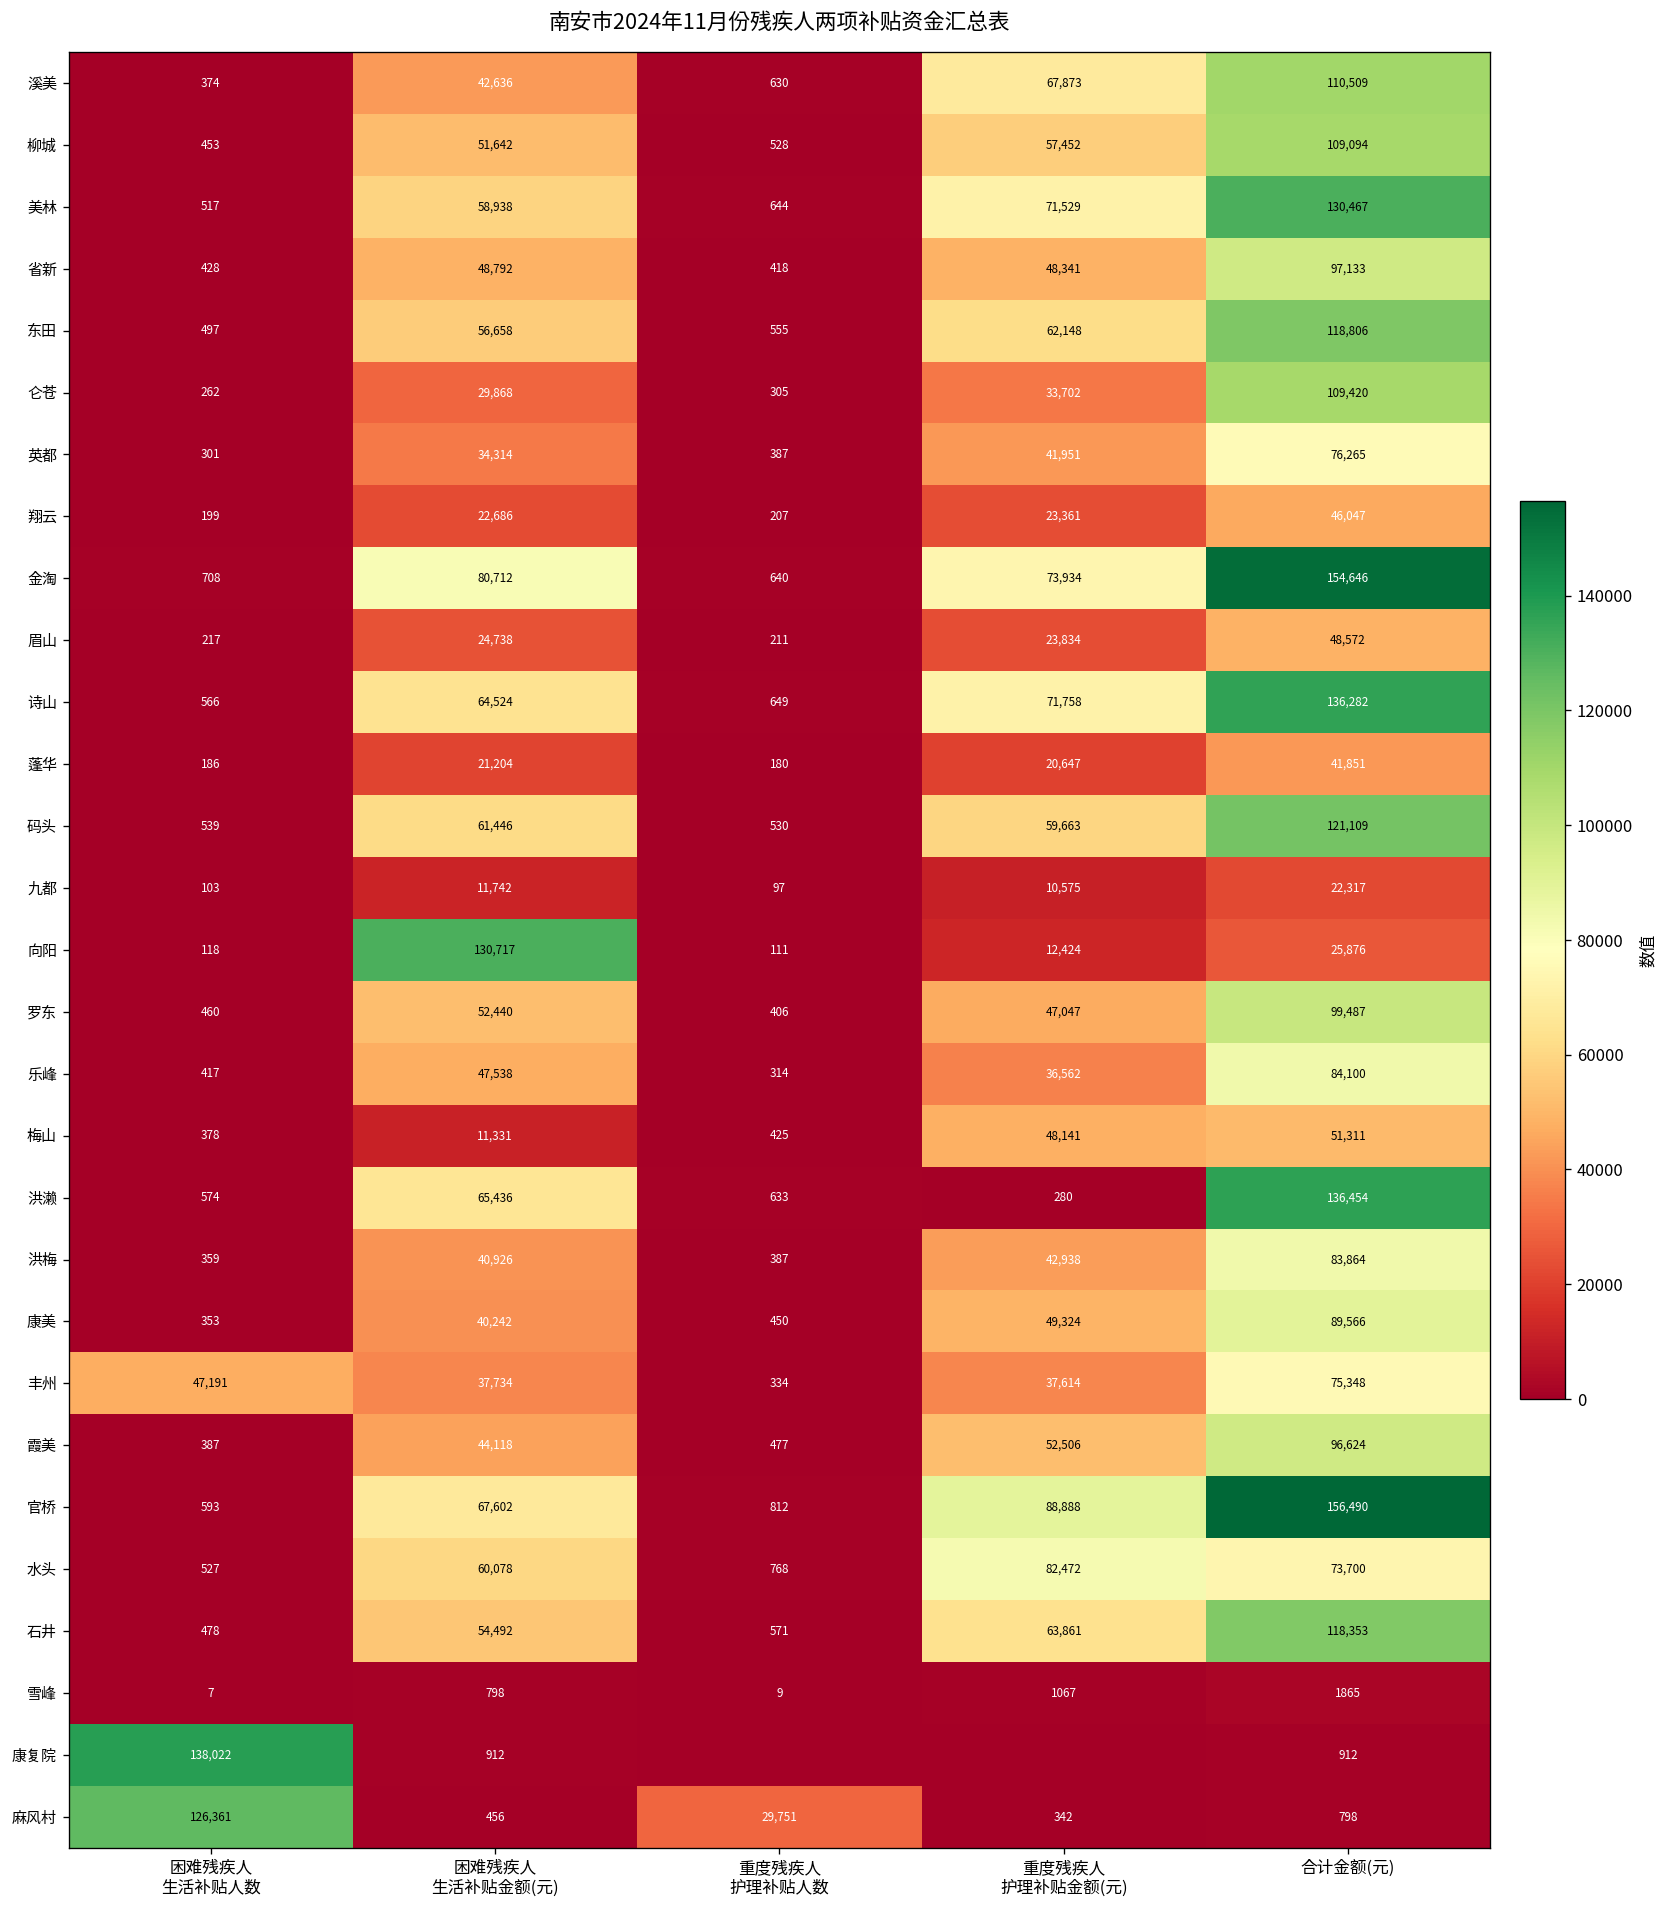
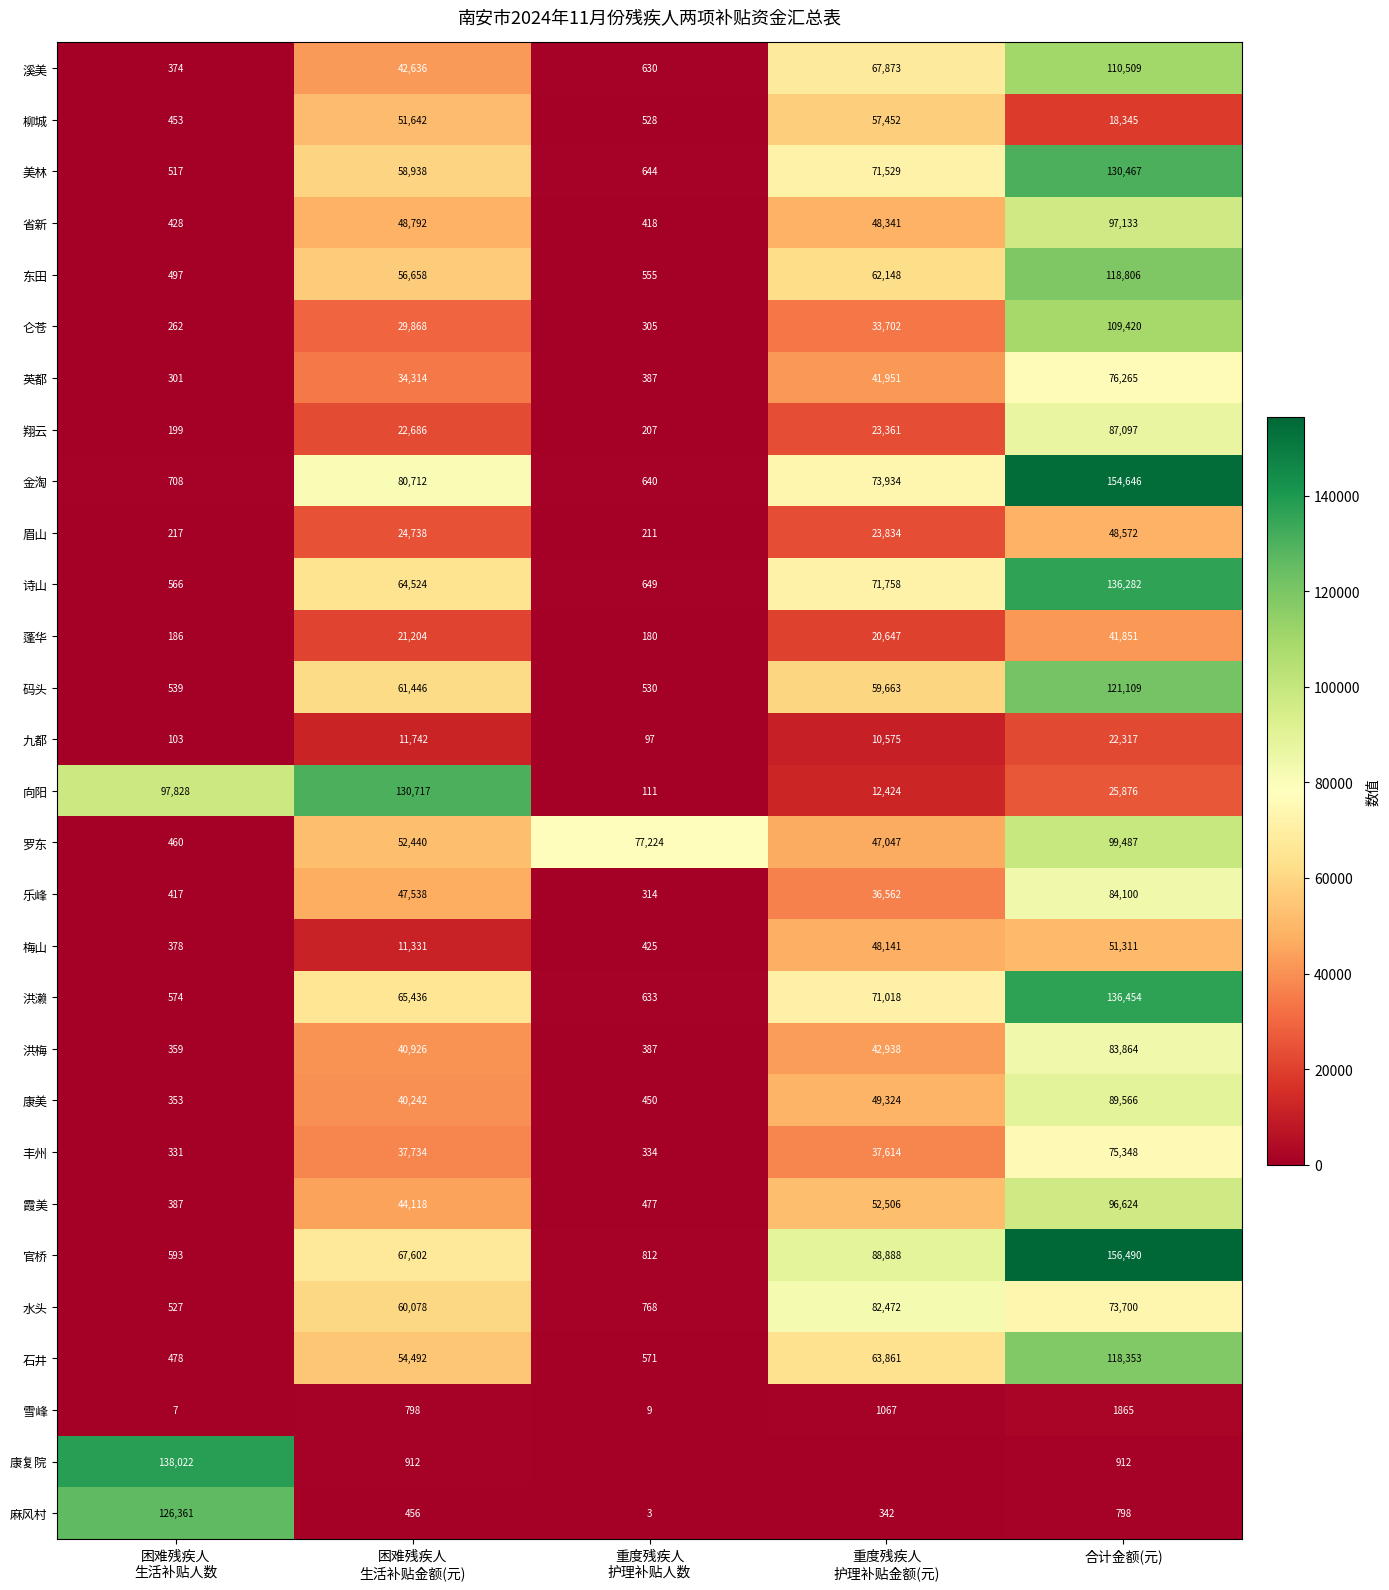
  {
    "溪美": {
      "困难残疾人 生活补贴人数": "374",
      "困难残疾人 生活补贴金额(元)": "42,636",
      "重度残疾人 护理补贴人数": "630",
      "重度残疾人 护理补贴金额(元)": "67,873",
      "合计金额(元)": "110,509"
    },
    "柳城": {
      "困难残疾人 生活补贴人数": "453",
      "困难残疾人 生活补贴金额(元)": "51,642",
      "重度残疾人 护理补贴人数": "528",
      "重度残疾人 护理补贴金额(元)": "57,452",
-     "合计金额(元)": "109,094"
+     "合计金额(元)": "18,345"
    },
    "美林": {
      "困难残疾人 生活补贴人数": "517",
      "困难残疾人 生活补贴金额(元)": "58,938",
      "重度残疾人 护理补贴人数": "644",
      "重度残疾人 护理补贴金额(元)": "71,529",
      "合计金额(元)": "130,467"
    },
    "省新": {
      "困难残疾人 生活补贴人数": "428",
      "困难残疾人 生活补贴金额(元)": "48,792",
      "重度残疾人 护理补贴人数": "418",
      "重度残疾人 护理补贴金额(元)": "48,341",
      "合计金额(元)": "97,133"
    },
    "东田": {
      "困难残疾人 生活补贴人数": "497",
      "困难残疾人 生活补贴金额(元)": "56,658",
      "重度残疾人 护理补贴人数": "555",
      "重度残疾人 护理补贴金额(元)": "62,148",
      "合计金额(元)": "118,806"
    },
    "仑苍": {
      "困难残疾人 生活补贴人数": "262",
      "困难残疾人 生活补贴金额(元)": "29,868",
      "重度残疾人 护理补贴人数": "305",
      "重度残疾人 护理补贴金额(元)": "33,702",
      "合计金额(元)": "109,420"
    },
    "英都": {
      "困难残疾人 生活补贴人数": "301",
      "困难残疾人 生活补贴金额(元)": "34,314",
      "重度残疾人 护理补贴人数": "387",
      "重度残疾人 护理补贴金额(元)": "41,951",
      "合计金额(元)": "76,265"
    },
    "翔云": {
      "困难残疾人 生活补贴人数": "199",
      "困难残疾人 生活补贴金额(元)": "22,686",
      "重度残疾人 护理补贴人数": "207",
      "重度残疾人 护理补贴金额(元)": "23,361",
-     "合计金额(元)": "46,047"
+     "合计金额(元)": "87,097"
    },
    "金淘": {
      "困难残疾人 生活补贴人数": "708",
      "困难残疾人 生活补贴金额(元)": "80,712",
      "重度残疾人 护理补贴人数": "640",
      "重度残疾人 护理补贴金额(元)": "73,934",
      "合计金额(元)": "154,646"
    },
    "眉山": {
      "困难残疾人 生活补贴人数": "217",
      "困难残疾人 生活补贴金额(元)": "24,738",
      "重度残疾人 护理补贴人数": "211",
      "重度残疾人 护理补贴金额(元)": "23,834",
      "合计金额(元)": "48,572"
    },
    "诗山": {
      "困难残疾人 生活补贴人数": "566",
      "困难残疾人 生活补贴金额(元)": "64,524",
      "重度残疾人 护理补贴人数": "649",
      "重度残疾人 护理补贴金额(元)": "71,758",
      "合计金额(元)": "136,282"
    },
    "蓬华": {
      "困难残疾人 生活补贴人数": "186",
      "困难残疾人 生活补贴金额(元)": "21,204",
      "重度残疾人 护理补贴人数": "180",
      "重度残疾人 护理补贴金额(元)": "20,647",
      "合计金额(元)": "41,851"
    },
    "码头": {
      "困难残疾人 生活补贴人数": "539",
      "困难残疾人 生活补贴金额(元)": "61,446",
      "重度残疾人 护理补贴人数": "530",
      "重度残疾人 护理补贴金额(元)": "59,663",
      "合计金额(元)": "121,109"
    },
    "九都": {
      "困难残疾人 生活补贴人数": "103",
      "困难残疾人 生活补贴金额(元)": "11,742",
      "重度残疾人 护理补贴人数": "97",
      "重度残疾人 护理补贴金额(元)": "10,575",
      "合计金额(元)": "22,317"
    },
    "向阳": {
-     "困难残疾人 生活补贴人数": "118",
+     "困难残疾人 生活补贴人数": "97,828",
      "困难残疾人 生活补贴金额(元)": "130,717",
      "重度残疾人 护理补贴人数": "111",
      "重度残疾人 护理补贴金额(元)": "12,424",
      "合计金额(元)": "25,876"
    },
    "罗东": {
      "困难残疾人 生活补贴人数": "460",
      "困难残疾人 生活补贴金额(元)": "52,440",
-     "重度残疾人 护理补贴人数": "406",
+     "重度残疾人 护理补贴人数": "77,224",
      "重度残疾人 护理补贴金额(元)": "47,047",
      "合计金额(元)": "99,487"
    },
    "乐峰": {
      "困难残疾人 生活补贴人数": "417",
      "困难残疾人 生活补贴金额(元)": "47,538",
      "重度残疾人 护理补贴人数": "314",
      "重度残疾人 护理补贴金额(元)": "36,562",
      "合计金额(元)": "84,100"
    },
    "梅山": {
      "困难残疾人 生活补贴人数": "378",
      "困难残疾人 生活补贴金额(元)": "11,331",
      "重度残疾人 护理补贴人数": "425",
      "重度残疾人 护理补贴金额(元)": "48,141",
      "合计金额(元)": "51,311"
    },
    "洪濑": {
      "困难残疾人 生活补贴人数": "574",
      "困难残疾人 生活补贴金额(元)": "65,436",
      "重度残疾人 护理补贴人数": "633",
-     "重度残疾人 护理补贴金额(元)": "280",
+     "重度残疾人 护理补贴金额(元)": "71,018",
      "合计金额(元)": "136,454"
    },
    "洪梅": {
      "困难残疾人 生活补贴人数": "359",
      "困难残疾人 生活补贴金额(元)": "40,926",
      "重度残疾人 护理补贴人数": "387",
      "重度残疾人 护理补贴金额(元)": "42,938",
      "合计金额(元)": "83,864"
    },
    "康美": {
      "困难残疾人 生活补贴人数": "353",
      "困难残疾人 生活补贴金额(元)": "40,242",
      "重度残疾人 护理补贴人数": "450",
      "重度残疾人 护理补贴金额(元)": "49,324",
      "合计金额(元)": "89,566"
    },
    "丰州": {
-     "困难残疾人 生活补贴人数": "47,191",
+     "困难残疾人 生活补贴人数": "331",
      "困难残疾人 生活补贴金额(元)": "37,734",
      "重度残疾人 护理补贴人数": "334",
      "重度残疾人 护理补贴金额(元)": "37,614",
      "合计金额(元)": "75,348"
    },
    "霞美": {
      "困难残疾人 生活补贴人数": "387",
      "困难残疾人 生活补贴金额(元)": "44,118",
      "重度残疾人 护理补贴人数": "477",
      "重度残疾人 护理补贴金额(元)": "52,506",
      "合计金额(元)": "96,624"
    },
    "官桥": {
      "困难残疾人 生活补贴人数": "593",
      "困难残疾人 生活补贴金额(元)": "67,602",
      "重度残疾人 护理补贴人数": "812",
      "重度残疾人 护理补贴金额(元)": "88,888",
      "合计金额(元)": "156,490"
    },
    "水头": {
      "困难残疾人 生活补贴人数": "527",
      "困难残疾人 生活补贴金额(元)": "60,078",
      "重度残疾人 护理补贴人数": "768",
      "重度残疾人 护理补贴金额(元)": "82,472",
      "合计金额(元)": "73,700"
    },
    "石井": {
      "困难残疾人 生活补贴人数": "478",
      "困难残疾人 生活补贴金额(元)": "54,492",
      "重度残疾人 护理补贴人数": "571",
      "重度残疾人 护理补贴金额(元)": "63,861",
      "合计金额(元)": "118,353"
    },
    "雪峰": {
      "困难残疾人 生活补贴人数": "7",
      "困难残疾人 生活补贴金额(元)": "798",
      "重度残疾人 护理补贴人数": "9",
      "重度残疾人 护理补贴金额(元)": "1067",
      "合计金额(元)": "1865"
    },
    "康复院": {
      "困难残疾人 生活补贴人数": "138,022",
      "困难残疾人 生活补贴金额(元)": "912",
      "合计金额(元)": "912"
    },
    "麻风村": {
      "困难残疾人 生活补贴人数": "126,361",
      "困难残疾人 生活补贴金额(元)": "456",
-     "重度残疾人 护理补贴人数": "29,751",
+     "重度残疾人 护理补贴人数": "3",
      "重度残疾人 护理补贴金额(元)": "342",
      "合计金额(元)": "798"
    }
  }
